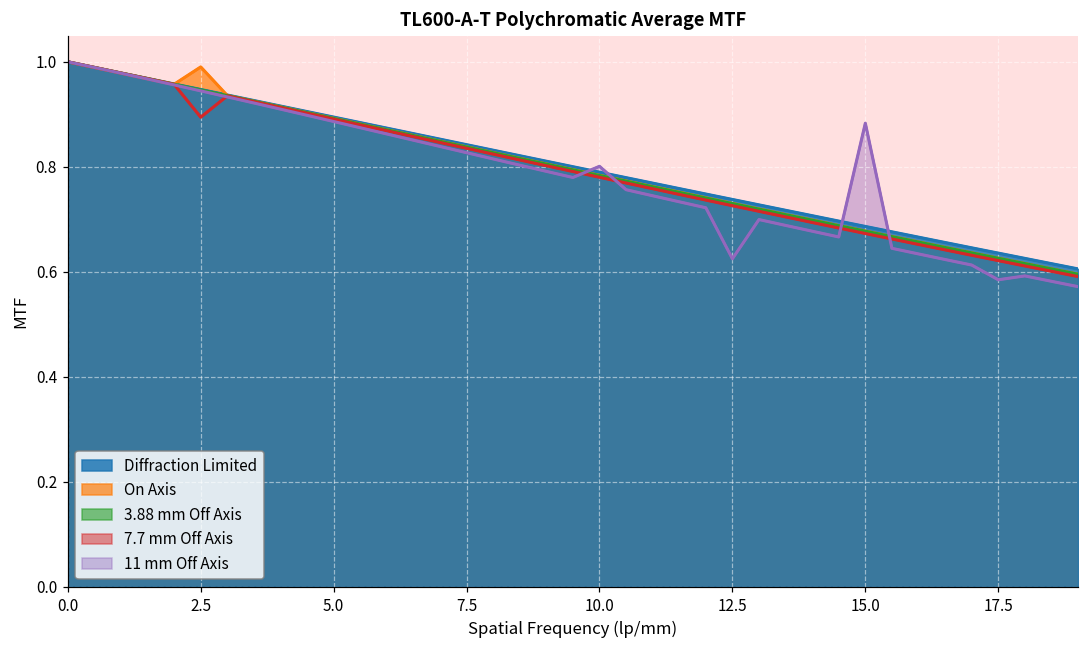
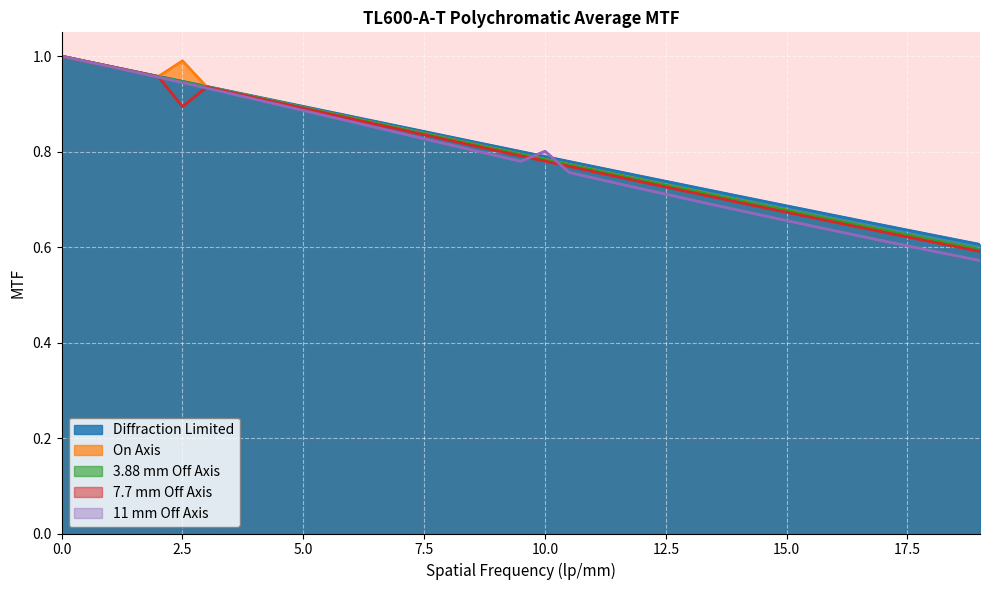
  {
    "11 mm Off Axis": {
      "7.5": 0.83,
      "10.0": 0.80,
-     "12.5": 0.62,
-     "15.0": 0.88,
-     "17.5": 0.58
+     "12.5": 0.71,
+     "15.0": 0.66,
+     "17.5": 0.60
    },
    "7.7 mm Off Axis": {
      "2.5": 0.89
    },
    "On Axis": {
      "2.5": 0.99
    },
    "Diffraction Limited": {
      "10.0": 0.79,
      "12.5": 0.74,
      "15.0": 0.69,
      "17.5": 0.64
    }
  }
